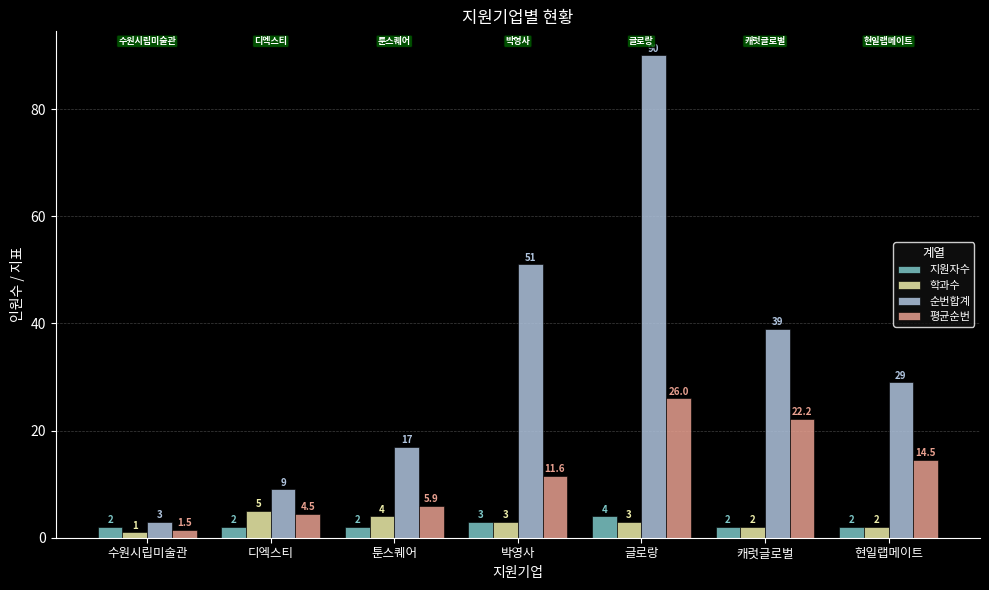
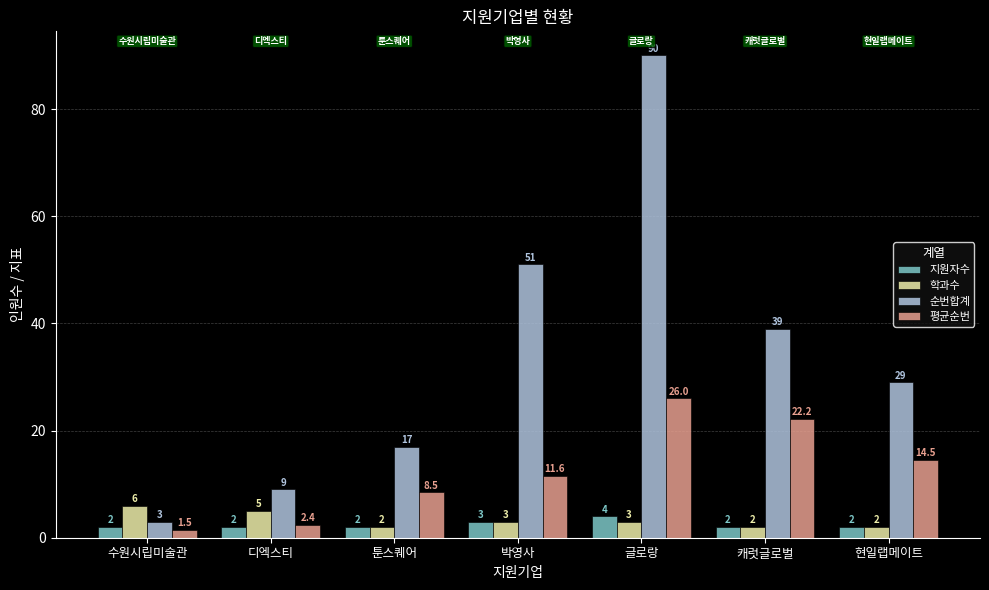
  {
    "학과수": {
-     "수원시립미술관": 1,
+     "수원시립미술관": 6,
      "디엑스티": 5,
-     "툰스퀘어": 4,
+     "툰스퀘어": 2,
      "박영사": 3,
      "글로랑": 3,
      "캐럿글로벌": 2,
      "현일랩메이트": 2
    },
    "평균순번": {
      "수원시립미술관": 1.5,
-     "디엑스티": 4.5,
-     "툰스퀘어": 5.9,
+     "디엑스티": 2.4,
+     "툰스퀘어": 8.5,
      "박영사": 11.6,
      "글로랑": 26.0,
      "캐럿글로벌": 22.2,
      "현일랩메이트": 14.5
    }
  }
